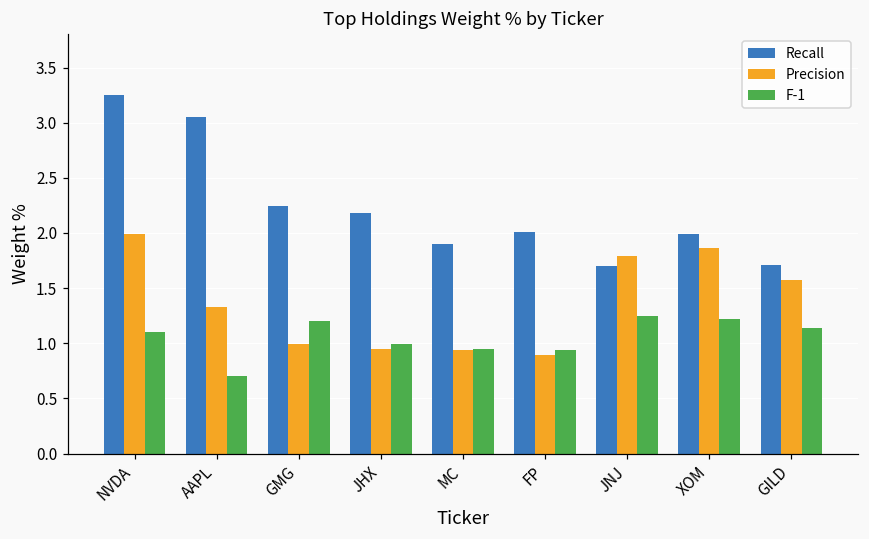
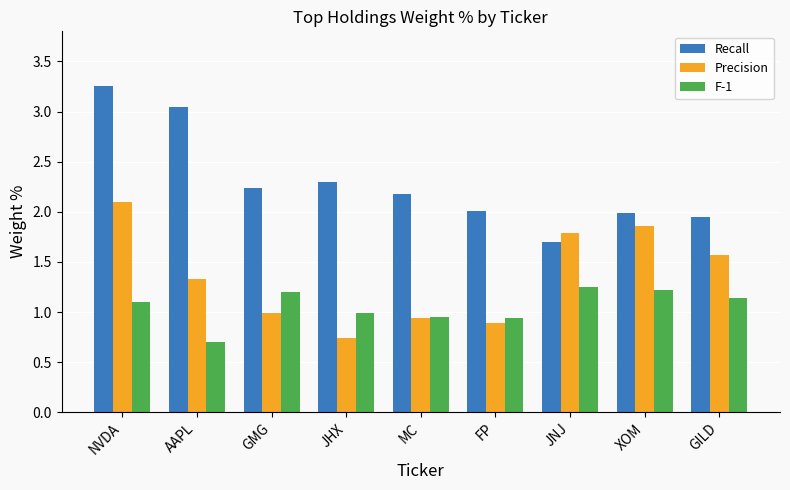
  {
    "Recall": {
      "NVDA": 3.25,
      "AAPL": 3.05,
      "GMG": 2.24,
-     "JHX": 2.18,
-     "MC": 1.90,
+     "JHX": 2.30,
+     "MC": 2.18,
      "FP": 2.01,
      "JNJ": 1.70,
      "XOM": 1.99,
-     "GILD": 1.71
+     "GILD": 1.95
    },
    "Precision": {
-     "NVDA": 1.99,
+     "NVDA": 2.10,
      "AAPL": 1.33,
      "GMG": 0.99,
-     "JHX": 0.95,
+     "JHX": 0.74,
      "MC": 0.94,
      "FP": 0.89,
      "JNJ": 1.79,
      "XOM": 1.86,
      "GILD": 1.57
    },
    "F-1": {
      "NVDA": 1.10,
      "AAPL": 0.70,
      "GMG": 1.20,
      "JHX": 0.99,
      "MC": 0.95,
      "FP": 0.94,
      "JNJ": 1.25,
      "XOM": 1.22,
      "GILD": 1.14
    }
  }
